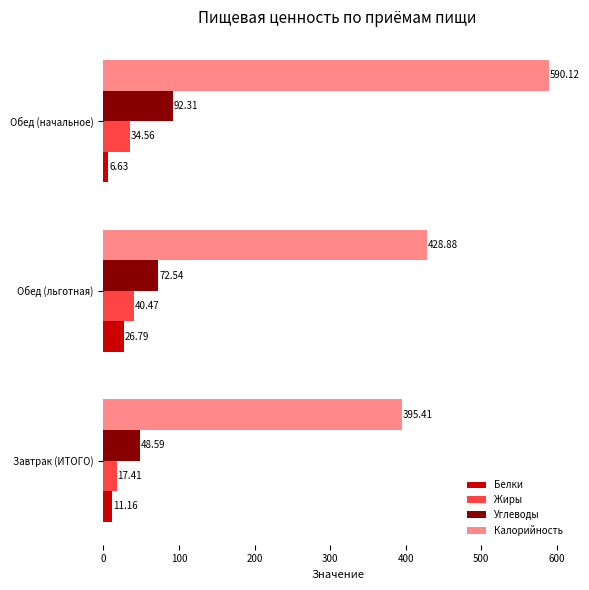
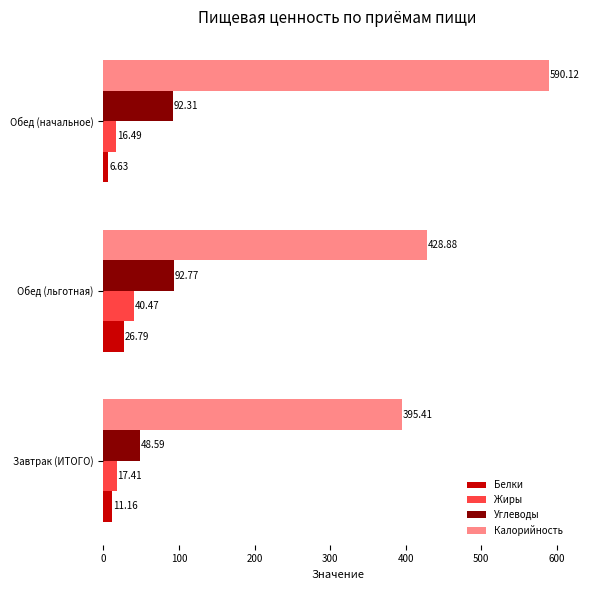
  {
    "Белки": {
      "Обед (начальное)": 6.63,
      "Обед (льготная)": 26.79,
      "Завтрак (ИТОГО)": 11.16
    },
    "Жиры": {
-     "Обед (начальное)": 34.56,
+     "Обед (начальное)": 16.49,
      "Обед (льготная)": 40.47,
      "Завтрак (ИТОГО)": 17.41
    },
    "Углеводы": {
      "Обед (начальное)": 92.31,
-     "Обед (льготная)": 72.54,
+     "Обед (льготная)": 92.77,
      "Завтрак (ИТОГО)": 48.59
    },
    "Калорийность": {
      "Обед (начальное)": 590.12,
      "Обед (льготная)": 428.88,
      "Завтрак (ИТОГО)": 395.41
    }
  }
